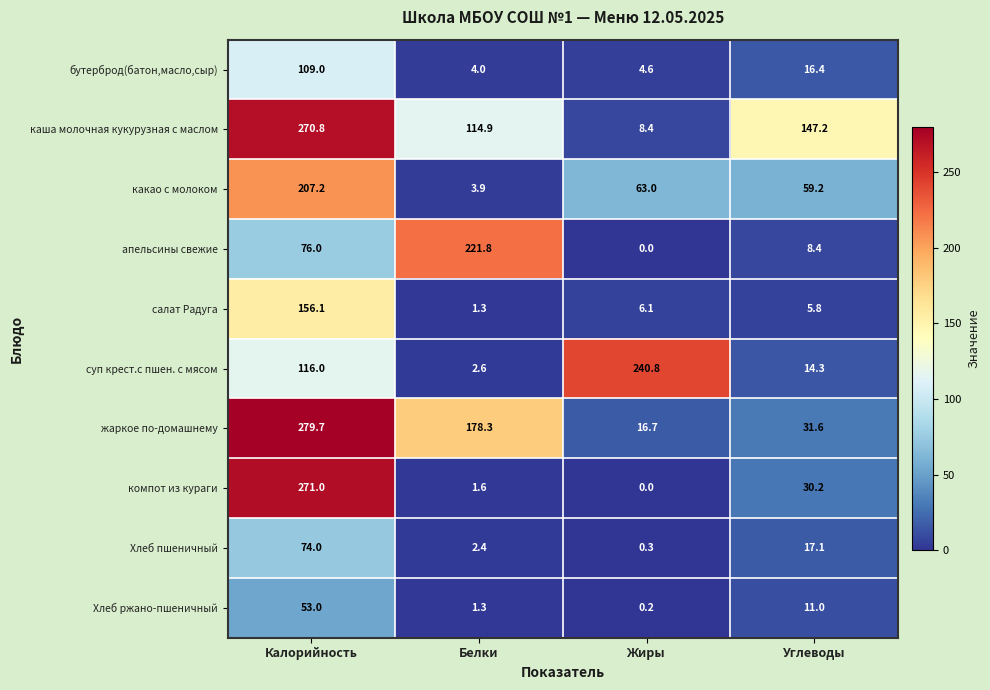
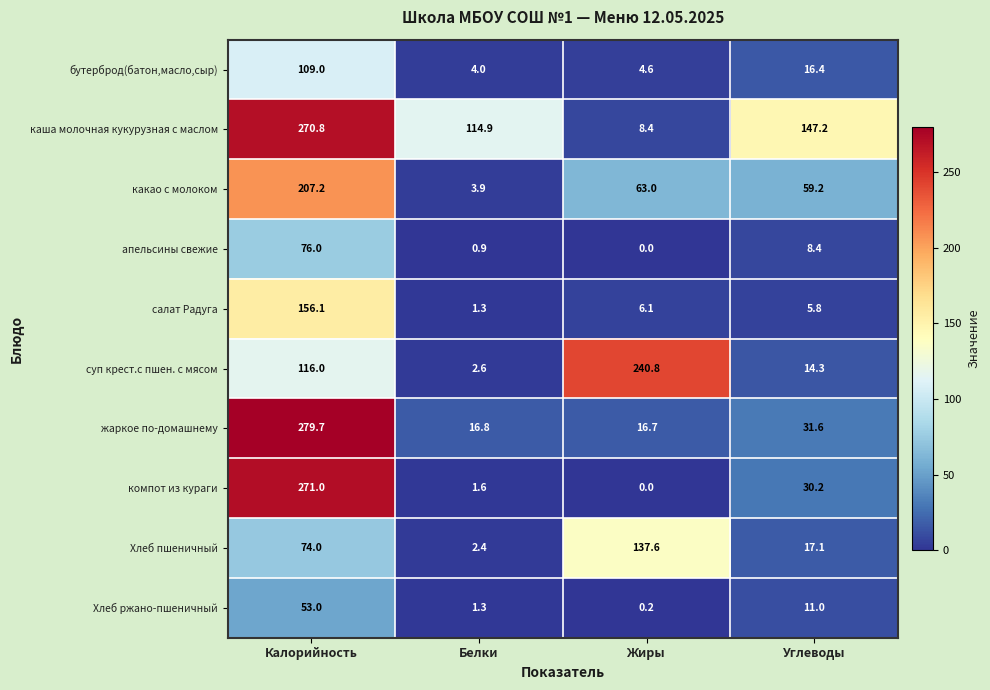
  {
    "бутерброд(батон,масло,сыр)": {
      "Калорийность": 109.0,
      "Белки": 4.0,
      "Жиры": 4.6,
      "Углеводы": 16.4
    },
    "каша молочная кукурузная с маслом": {
      "Калорийность": 270.8,
      "Белки": 114.9,
      "Жиры": 8.4,
      "Углеводы": 147.2
    },
    "какао с молоком": {
      "Калорийность": 207.2,
      "Белки": 3.9,
      "Жиры": 63.0,
      "Углеводы": 59.2
    },
    "апельсины свежие": {
      "Калорийность": 76.0,
-     "Белки": 221.8,
+     "Белки": 0.9,
      "Жиры": 0.0,
      "Углеводы": 8.4
    },
    "салат Радуга": {
      "Калорийность": 156.1,
      "Белки": 1.3,
      "Жиры": 6.1,
      "Углеводы": 5.8
    },
    "суп крест.с пшен. с мясом": {
      "Калорийность": 116.0,
      "Белки": 2.6,
      "Жиры": 240.8,
      "Углеводы": 14.3
    },
    "жаркое по-домашнему": {
      "Калорийность": 279.7,
-     "Белки": 178.3,
+     "Белки": 16.8,
      "Жиры": 16.7,
      "Углеводы": 31.6
    },
    "компот из кураги": {
      "Калорийность": 271.0,
      "Белки": 1.6,
      "Жиры": 0.0,
      "Углеводы": 30.2
    },
    "Хлеб пшеничный": {
      "Калорийность": 74.0,
      "Белки": 2.4,
-     "Жиры": 0.3,
+     "Жиры": 137.6,
      "Углеводы": 17.1
    },
    "Хлеб ржано-пшеничный": {
      "Калорийность": 53.0,
      "Белки": 1.3,
      "Жиры": 0.2,
      "Углеводы": 11.0
    }
  }
